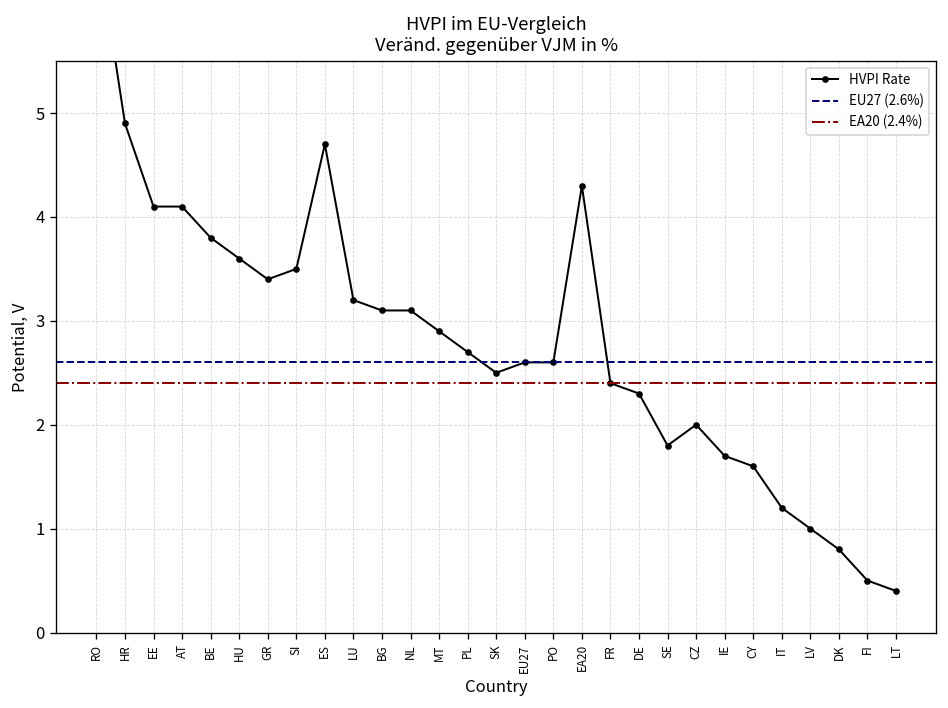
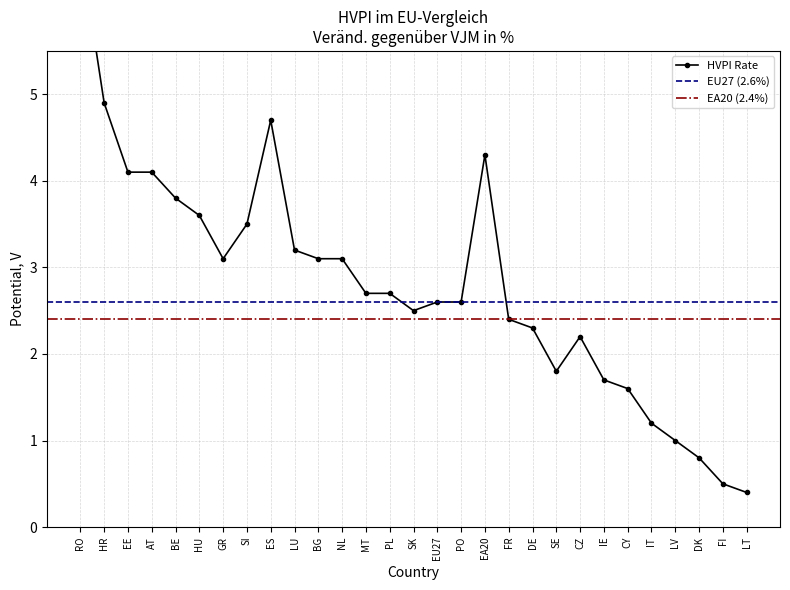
  {
    "HR": 4.9,
    "EE": 4.1,
    "AT": 4.1,
    "BE": 3.8,
    "HU": 3.6,
-   "GR": 3.4,
+   "GR": 3.1,
    "SI": 3.5,
    "ES": 4.7,
    "LU": 3.2,
    "BG": 3.1,
    "NL": 3.1,
-   "MT": 2.9,
+   "MT": 2.7,
    "PL": 2.7,
    "SK": 2.5,
    "EU27": 2.6,
    "PO": 2.6,
    "EA20": 4.3,
    "FR": 2.4,
    "DE": 2.3,
    "SE": 1.8,
-   "CZ": 2.0,
+   "CZ": 2.2,
    "IE": 1.7,
    "CY": 1.6,
    "IT": 1.2,
    "LV": 1.0,
    "DK": 0.8,
    "FI": 0.5,
    "LT": 0.4
  }
